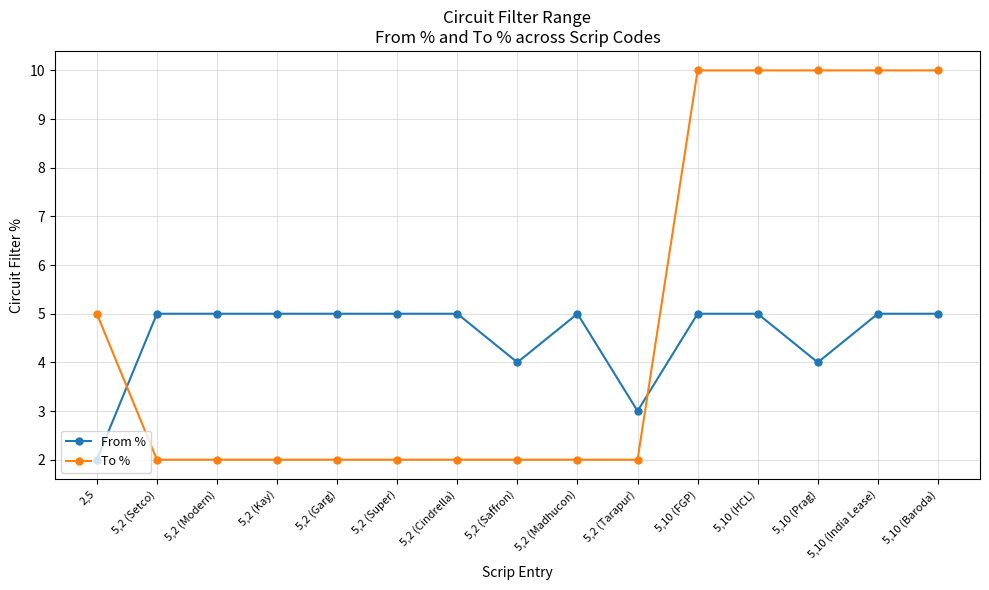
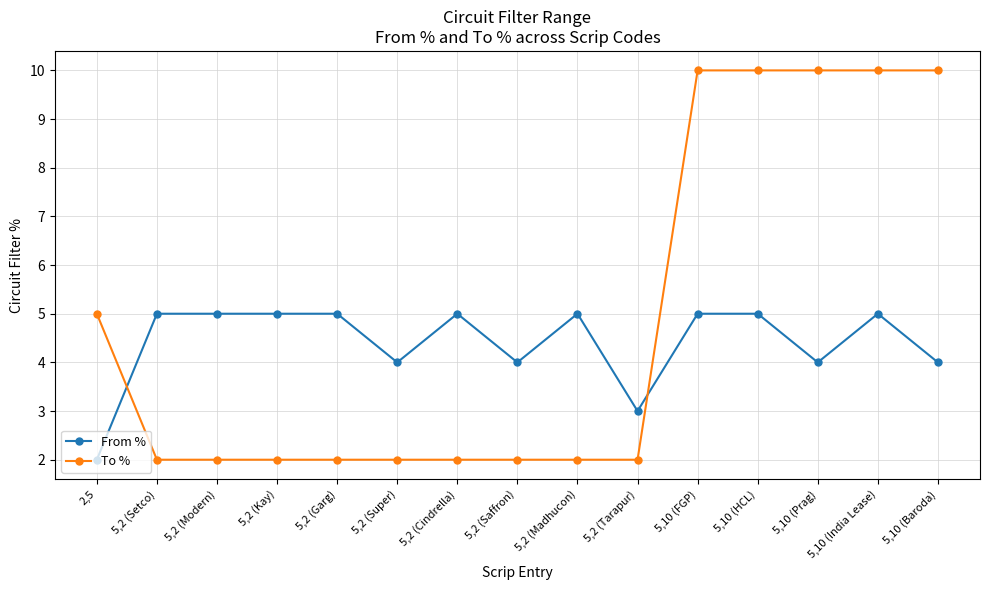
  {
    "From %": {
      "5,2 (Setco)": 5,
      "5,2 (Modern)": 5,
      "5,2 (Kay)": 5,
      "5,2 (Garg)": 5,
-     "5,2 (Super)": 5,
+     "5,2 (Super)": 4,
      "5,2 (Cindrella)": 5,
      "5,2 (Saffron)": 4,
      "5,2 (Madhucon)": 5,
      "5,2 (Tarapur)": 3,
      "5,10 (FGP)": 5,
      "5,10 (HCL)": 5,
      "5,10 (Prag)": 4,
      "5,10 (India Lease)": 5,
-     "5,10 (Baroda)": 5
+     "5,10 (Baroda)": 4
    },
    "To %": {
      "2,5": 5,
      "5,2 (Setco)": 2,
      "5,2 (Modern)": 2,
      "5,2 (Kay)": 2,
      "5,2 (Garg)": 2,
      "5,2 (Super)": 2,
      "5,2 (Cindrella)": 2,
      "5,2 (Saffron)": 2,
      "5,2 (Madhucon)": 2,
      "5,2 (Tarapur)": 2,
      "5,10 (FGP)": 10,
      "5,10 (HCL)": 10,
      "5,10 (Prag)": 10,
      "5,10 (India Lease)": 10,
      "5,10 (Baroda)": 10
    }
  }
